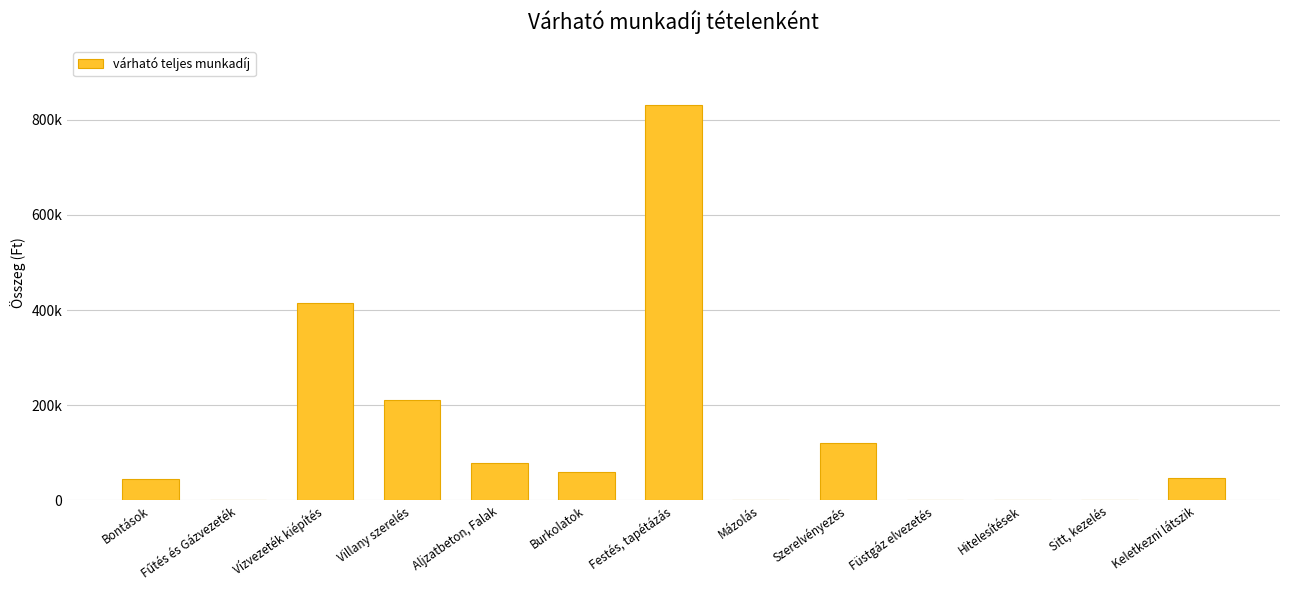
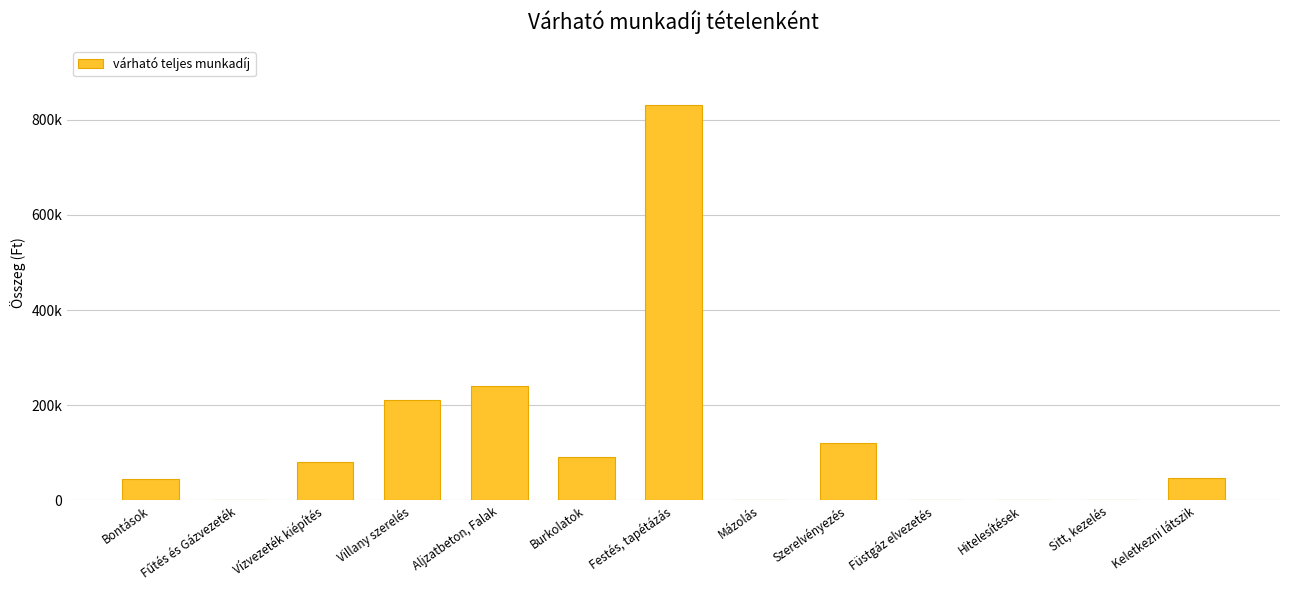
  {
    "Bontások": 50000,
    "Fűtés és Gázvezeték": 0,
-   "Vízvezeték kiépítés": 420000,
+   "Vízvezeték kiépítés": 80000,
    "Villany szerelés": 210000,
-   "Aljzatbeton, Falak": 80000,
-   "Burkolatok": 60000,
+   "Aljzatbeton, Falak": 240000,
+   "Burkolatok": 90000,
    "Festés, tapétázás": 830000,
    "Mázolás": 0,
    "Szerelvényezés": 120000,
    "Füstgáz elvezetés": 0,
    "Hitelesítések": 0,
    "Sitt, kezelés": 0,
    "Keletkezni látszik": 50000
  }
